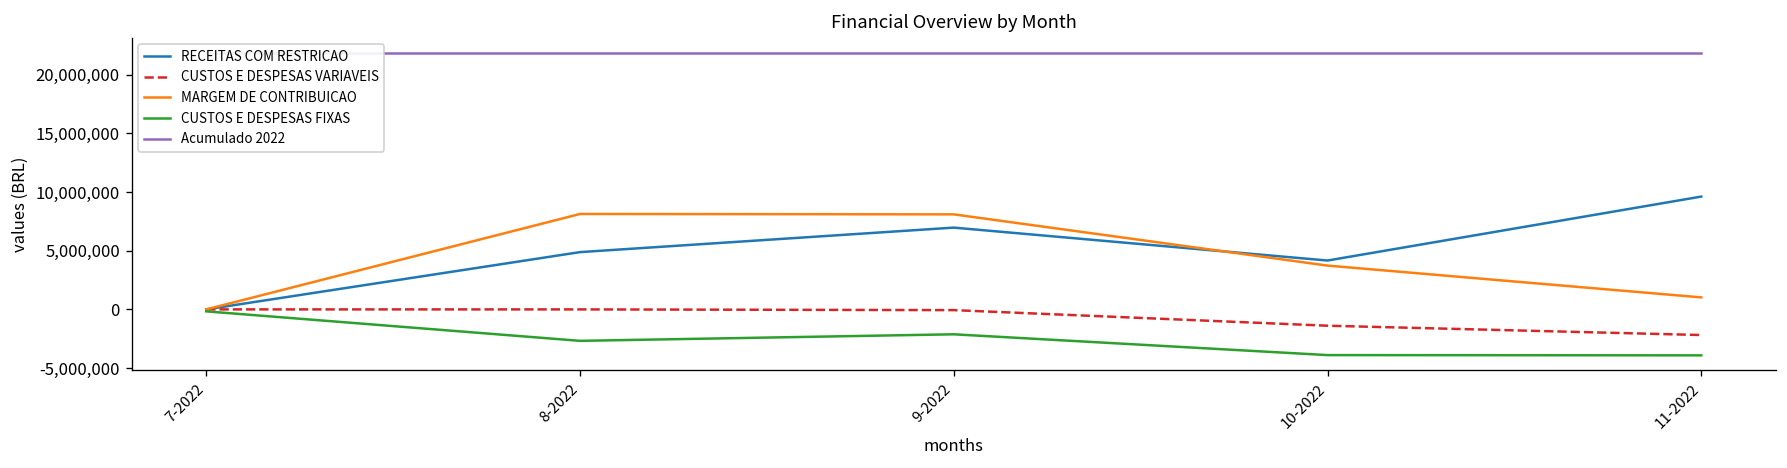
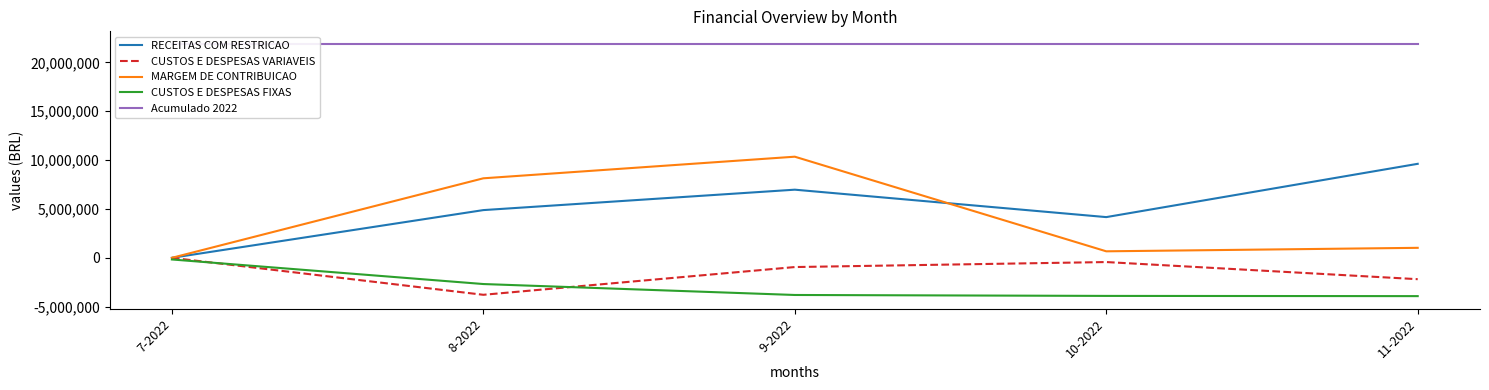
  {
    "RECEITAS COM RESTRICAO": {
      "8-2022": "5,000,000",
      "9-2022": "7,000,000",
      "10-2022": "4,000,000",
      "11-2022": "10,000,000"
    },
    "CUSTOS E DESPESAS VARIAVEIS": {
-     "8-2022": "0",
-     "9-2022": "0",
-     "10-2022": "-1,000,000",
+     "8-2022": "-4,000,000",
+     "9-2022": "-1,000,000",
+     "10-2022": "0",
      "11-2022": "-2,000,000"
    },
    "MARGEM DE CONTRIBUICAO": {
      "8-2022": "8,000,000",
-     "9-2022": "8,000,000",
-     "10-2022": "4,000,000",
+     "9-2022": "10,000,000",
+     "10-2022": "1,000,000",
      "11-2022": "1,000,000"
    },
    "CUSTOS E DESPESAS FIXAS": {
      "8-2022": "-3,000,000",
-     "9-2022": "-2,000,000",
+     "9-2022": "-4,000,000",
      "10-2022": "-4,000,000",
      "11-2022": "-4,000,000"
    },
    "Acumulado 2022": {
      "8-2022": "22,000,000",
      "9-2022": "22,000,000",
      "10-2022": "22,000,000",
      "11-2022": "22,000,000"
    }
  }
